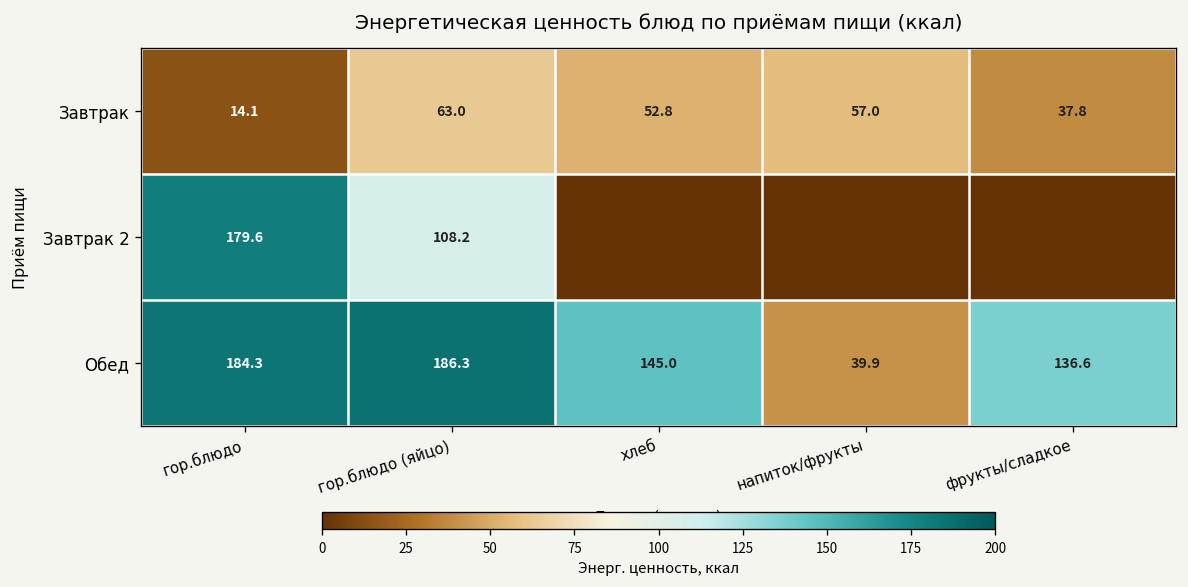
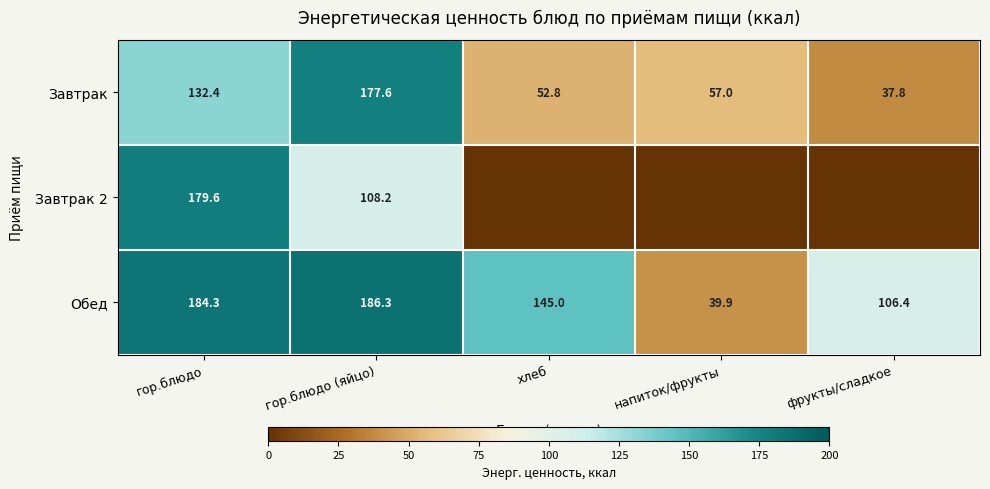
  {
    "Завтрак": {
-     "гор.блюдо": 14.1,
-     "гор.блюдо (яйцо)": 63.0,
+     "гор.блюдо": 132.4,
+     "гор.блюдо (яйцо)": 177.6,
      "хлеб": 52.8,
      "напиток/фрукты": 57.0,
      "фрукты/сладкое": 37.8
    },
    "Завтрак 2": {
      "гор.блюдо": 179.6,
      "гор.блюдо (яйцо)": 108.2
    },
    "Обед": {
      "гор.блюдо": 184.3,
      "гор.блюдо (яйцо)": 186.3,
      "хлеб": 145.0,
      "напиток/фрукты": 39.9,
-     "фрукты/сладкое": 136.6
+     "фрукты/сладкое": 106.4
    }
  }
